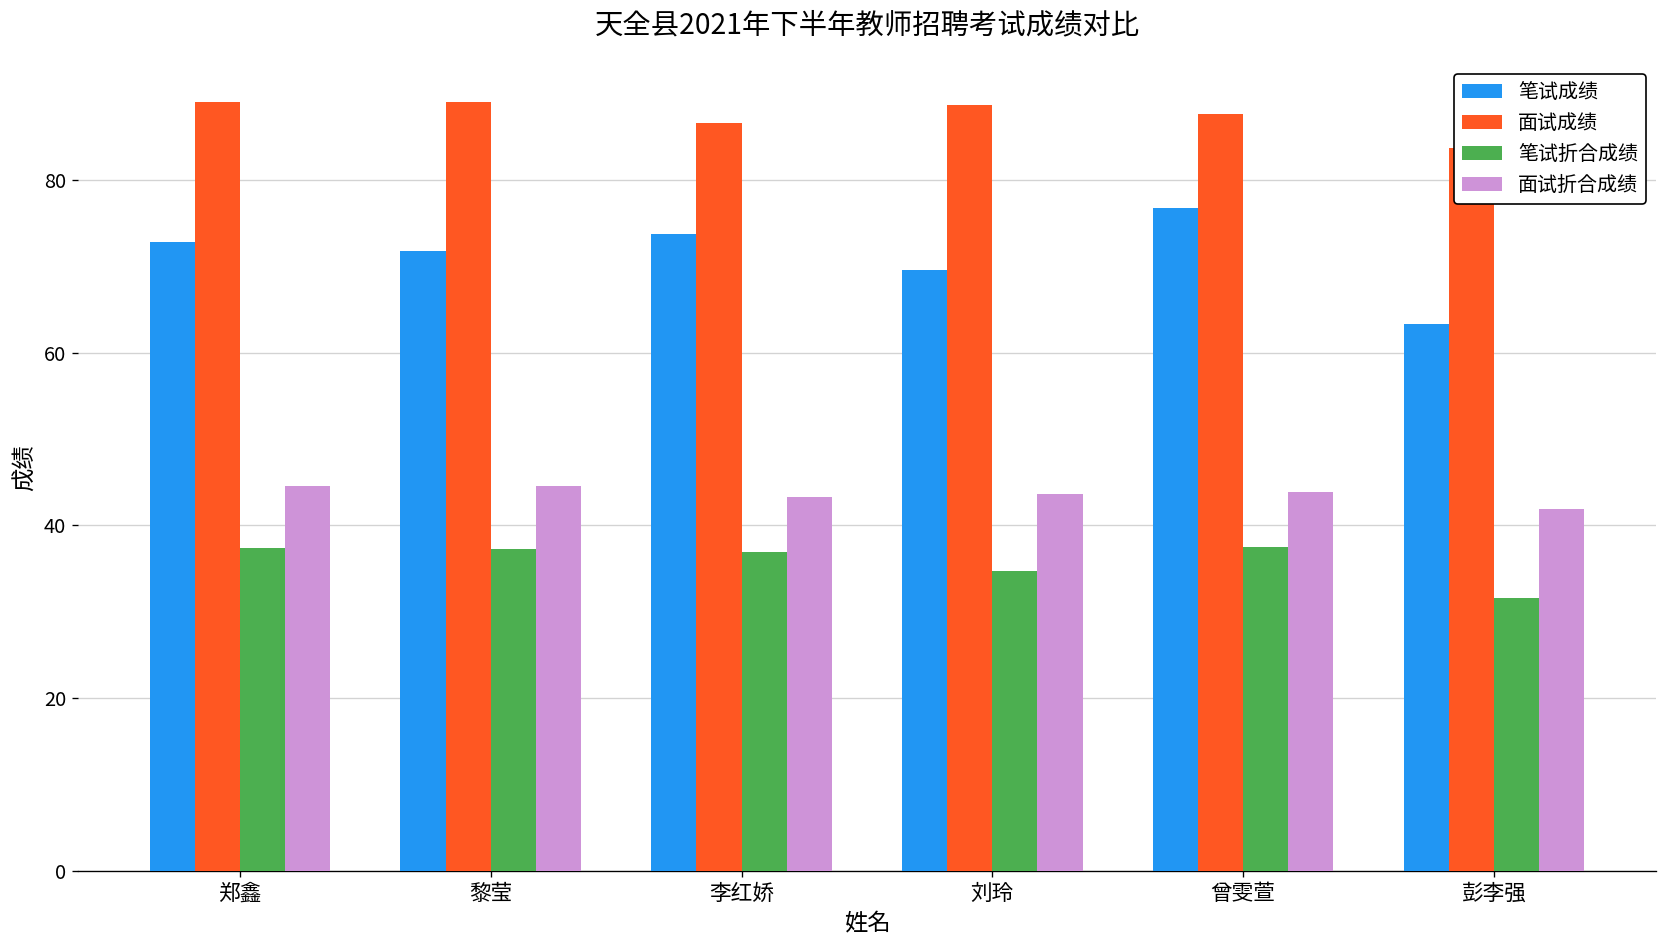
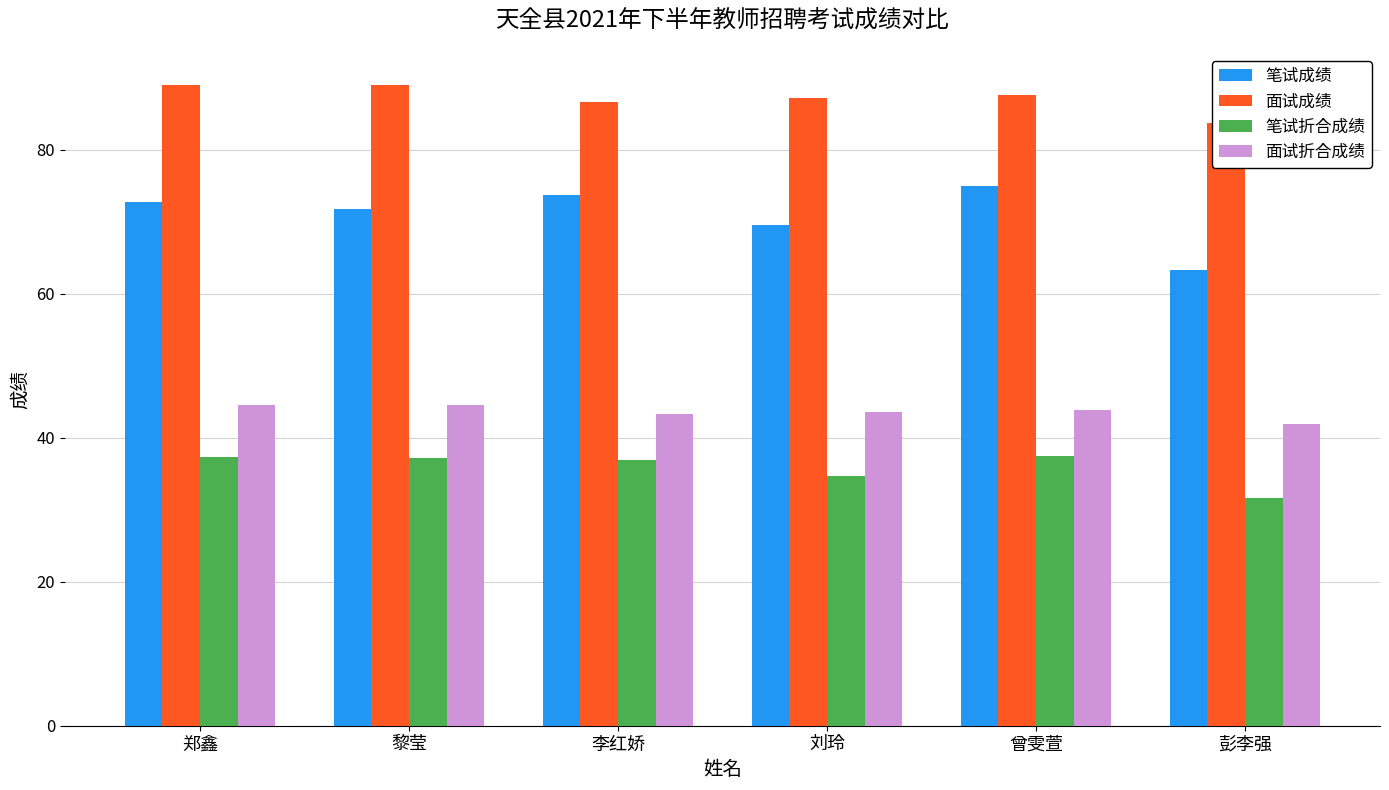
  {
    "笔试成绩": {
      "郑鑫": 73,
      "黎莹": 72,
      "李红娇": 74,
      "刘玲": 70,
-     "曾雯萱": 77,
+     "曾雯萱": 75,
      "彭李强": 63
    },
    "面试成绩": {
      "郑鑫": 89,
      "黎莹": 89,
      "李红娇": 87,
-     "刘玲": 89,
+     "刘玲": 87,
      "曾雯萱": 88
    },
    "笔试折合成绩": {
      "郑鑫": 37,
      "黎莹": 37,
      "李红娇": 37,
      "刘玲": 35,
      "曾雯萱": 38,
      "彭李强": 32
    },
    "面试折合成绩": {
      "郑鑫": 45,
      "黎莹": 45,
      "李红娇": 43,
      "刘玲": 44,
      "曾雯萱": 44,
      "彭李强": 42
    }
  }
